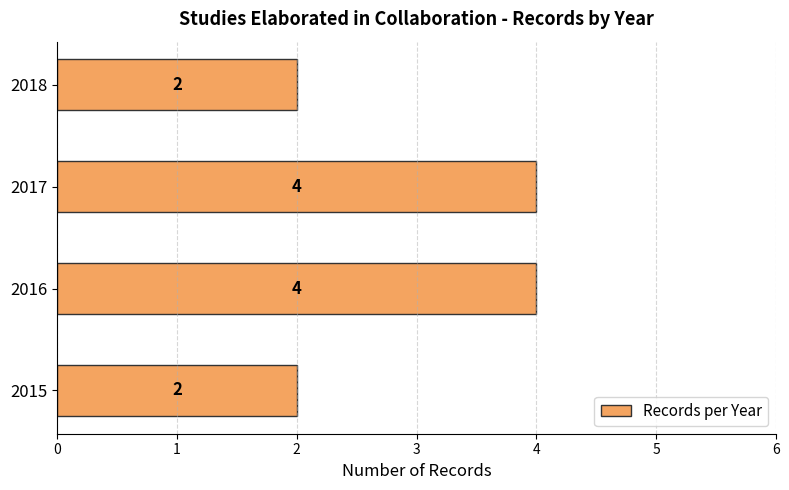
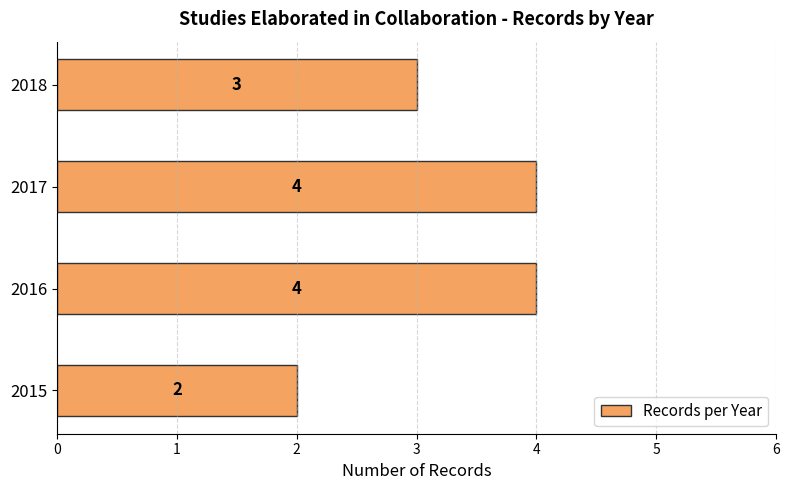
  {
-   "2018": 2,
+   "2018": 3,
    "2017": 4,
    "2016": 4,
    "2015": 2
  }
